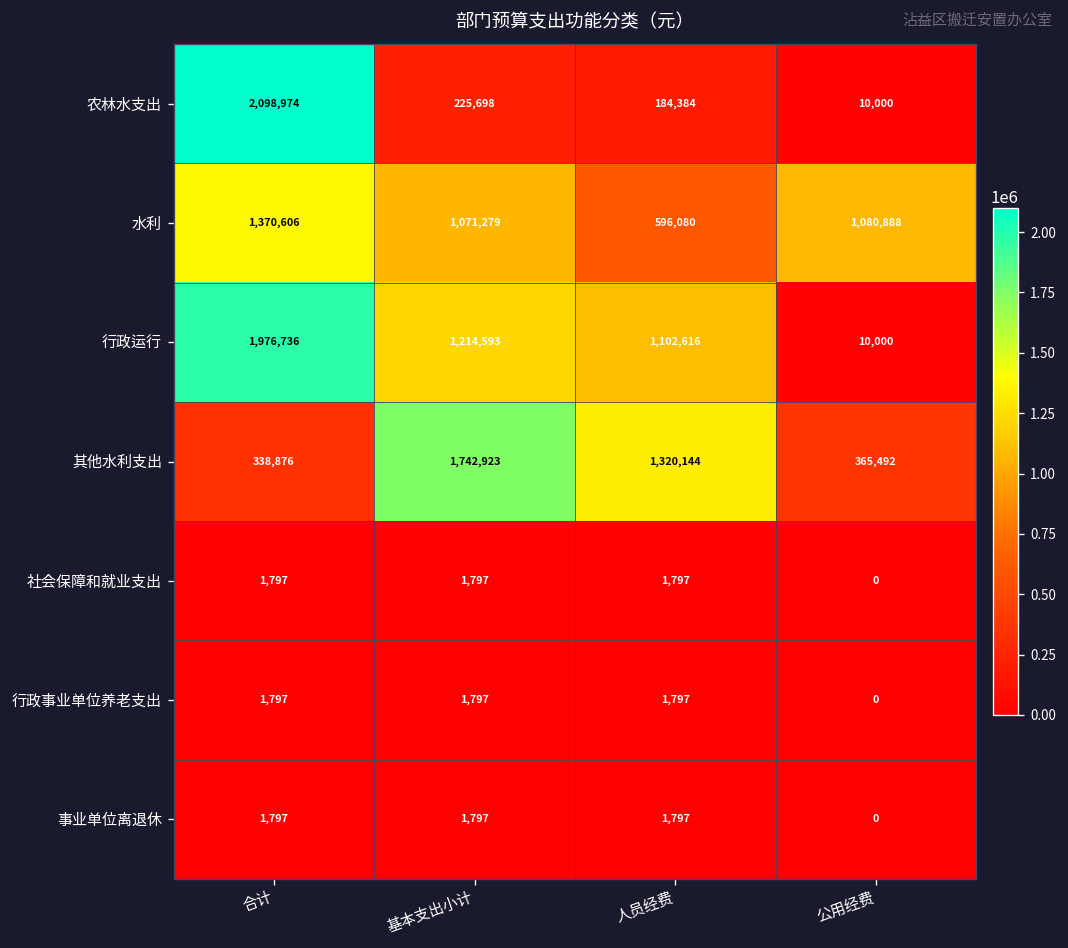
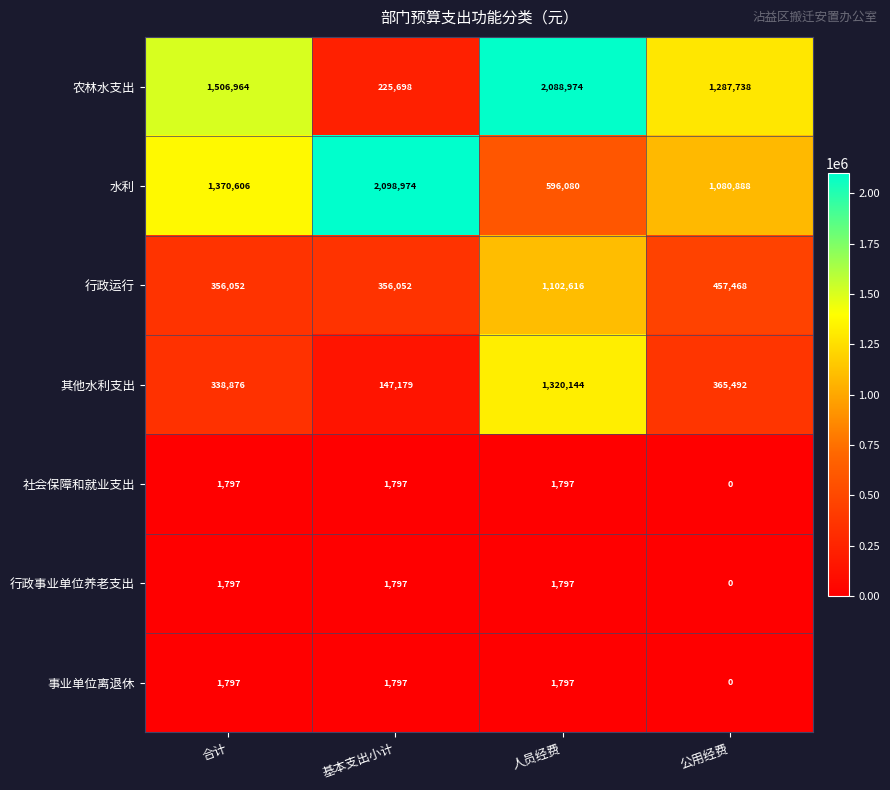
  {
    "农林水支出": {
-     "合计": "2,098,974",
+     "合计": "1,506,964",
      "基本支出小计": "225,698",
-     "人员经费": "184,384",
-     "公用经费": "10,000"
+     "人员经费": "2,088,974",
+     "公用经费": "1,287,738"
    },
    "水利": {
      "合计": "1,370,606",
-     "基本支出小计": "1,071,279",
+     "基本支出小计": "2,098,974",
      "人员经费": "596,080",
      "公用经费": "1,080,888"
    },
    "行政运行": {
-     "合计": "1,976,736",
-     "基本支出小计": "1,214,593",
+     "合计": "356,052",
+     "基本支出小计": "356,052",
      "人员经费": "1,102,616",
-     "公用经费": "10,000"
+     "公用经费": "457,468"
    },
    "其他水利支出": {
      "合计": "338,876",
-     "基本支出小计": "1,742,923",
+     "基本支出小计": "147,179",
      "人员经费": "1,320,144",
      "公用经费": "365,492"
    },
    "社会保障和就业支出": {
      "合计": "1,797",
      "基本支出小计": "1,797",
      "人员经费": "1,797",
      "公用经费": "0"
    },
    "行政事业单位养老支出": {
      "合计": "1,797",
      "基本支出小计": "1,797",
      "人员经费": "1,797",
      "公用经费": "0"
    },
    "事业单位离退休": {
      "合计": "1,797",
      "基本支出小计": "1,797",
      "人员经费": "1,797",
      "公用经费": "0"
    }
  }
